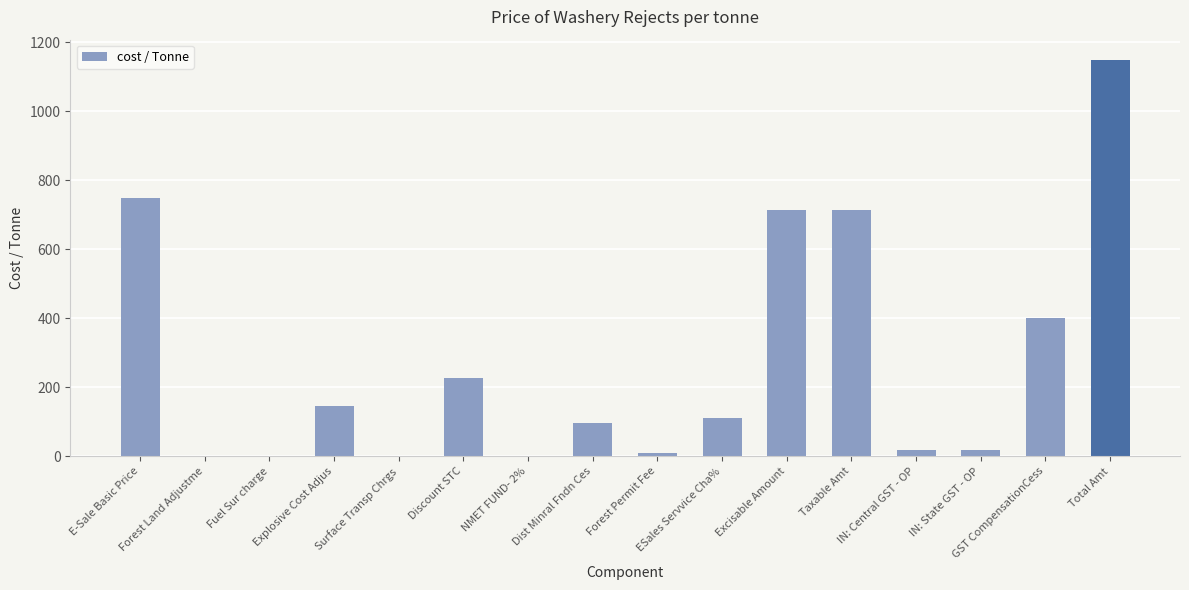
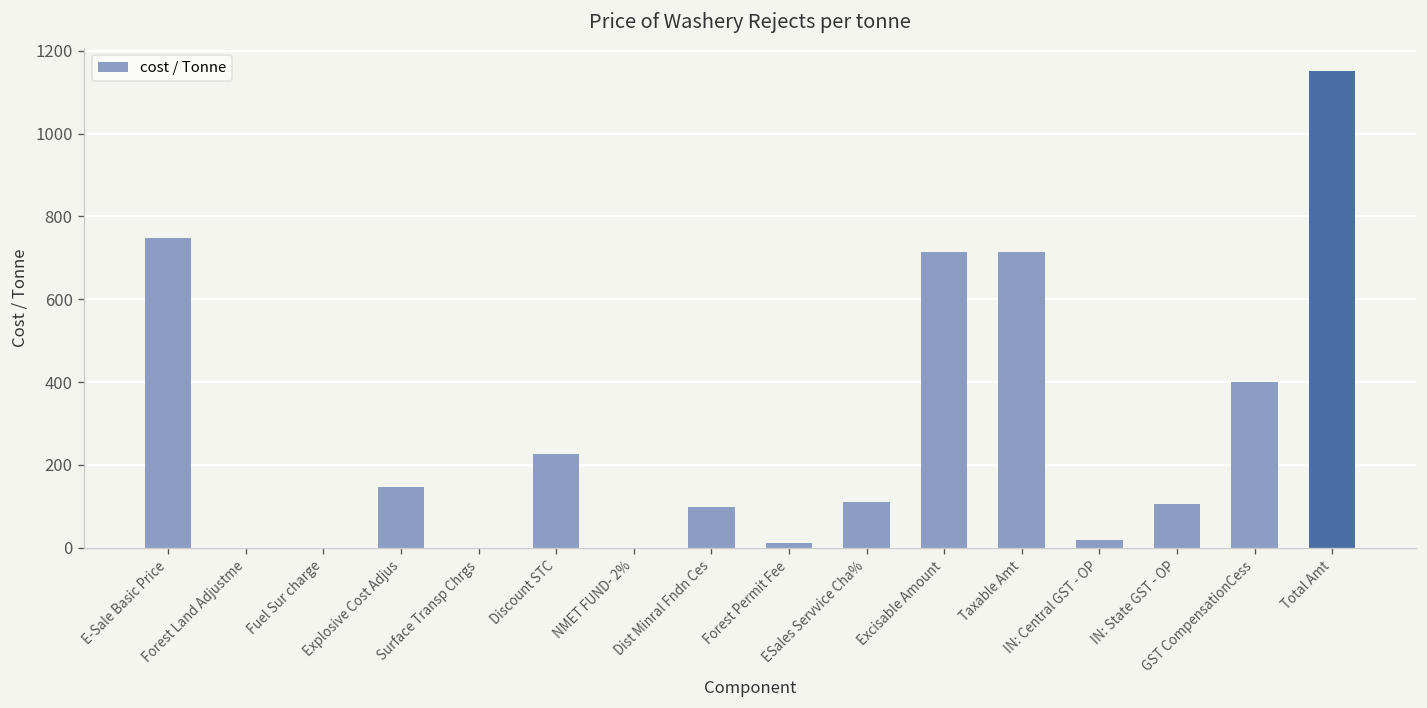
  {
    "E-Sale Basic Price": 750,
    "Forest Land Adjustme": 0,
    "Fuel Sur charge": 0,
    "Explosive Cost Adjus": 150,
    "Surface Transp Chrgs": 0,
    "Discount STC": 230,
    "NMET FUND- 2%": 0,
    "Dist Minral Fndn Ces": 100,
    "Forest Permit Fee": 10,
    "ESales Servvice Cha%": 110,
    "Excisable Amount": 710,
    "Taxable Amt": 710,
    "IN: Central GST - OP": 20,
-   "IN: State GST - OP": 20,
+   "IN: State GST - OP": 110,
    "GST CompensationCess": 400,
    "Total Amt": 1150
  }
